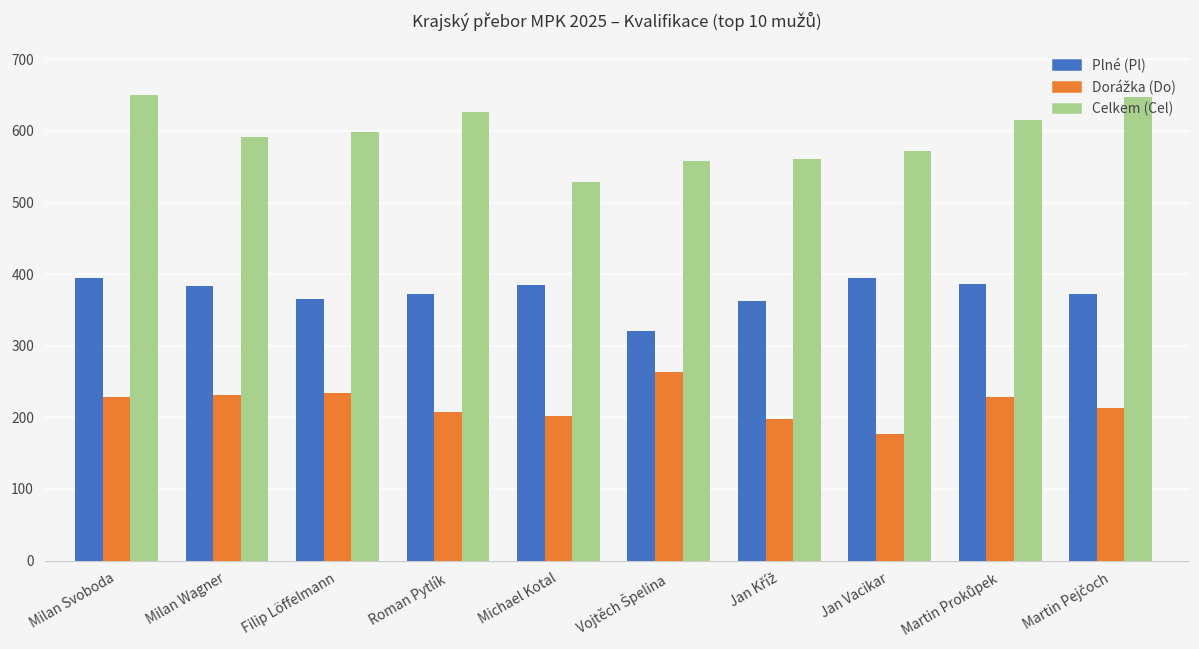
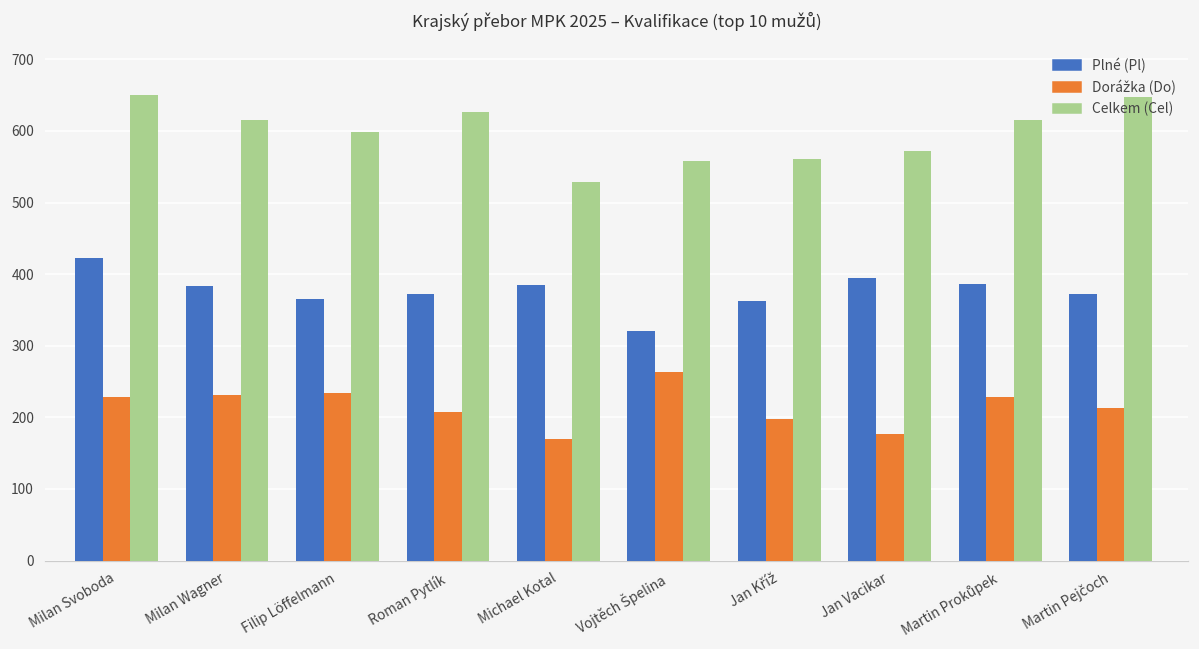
  {
    "Plné (Pl)": {
-     "Milan Svoboda": 390,
+     "Milan Svoboda": 420,
      "Milan Wagner": 380,
      "Filip Löffelmann": 370,
      "Roman Pytlík": 370,
      "Michael Kotal": 390,
      "Vojtěch Špelina": 320,
      "Jan Kříž": 360,
      "Jan Vacikar": 400,
      "Martin Prokůpek": 390,
      "Martin Pejčoch": 370
    },
    "Dorážka (Do)": {
      "Milan Svoboda": 230,
      "Milan Wagner": 230,
      "Filip Löffelmann": 230,
      "Roman Pytlík": 210,
-     "Michael Kotal": 200,
+     "Michael Kotal": 170,
      "Vojtěch Špelina": 260,
      "Jan Kříž": 200,
      "Jan Vacikar": 180,
      "Martin Prokůpek": 230,
      "Martin Pejčoch": 210
    },
    "Celkem (Cel)": {
      "Milan Svoboda": 650,
-     "Milan Wagner": 590,
+     "Milan Wagner": 620,
      "Filip Löffelmann": 600,
      "Roman Pytlík": 630,
      "Michael Kotal": 530,
      "Vojtěch Špelina": 560,
      "Jan Kříž": 560,
      "Jan Vacikar": 570,
      "Martin Prokůpek": 620,
      "Martin Pejčoch": 650
    }
  }
